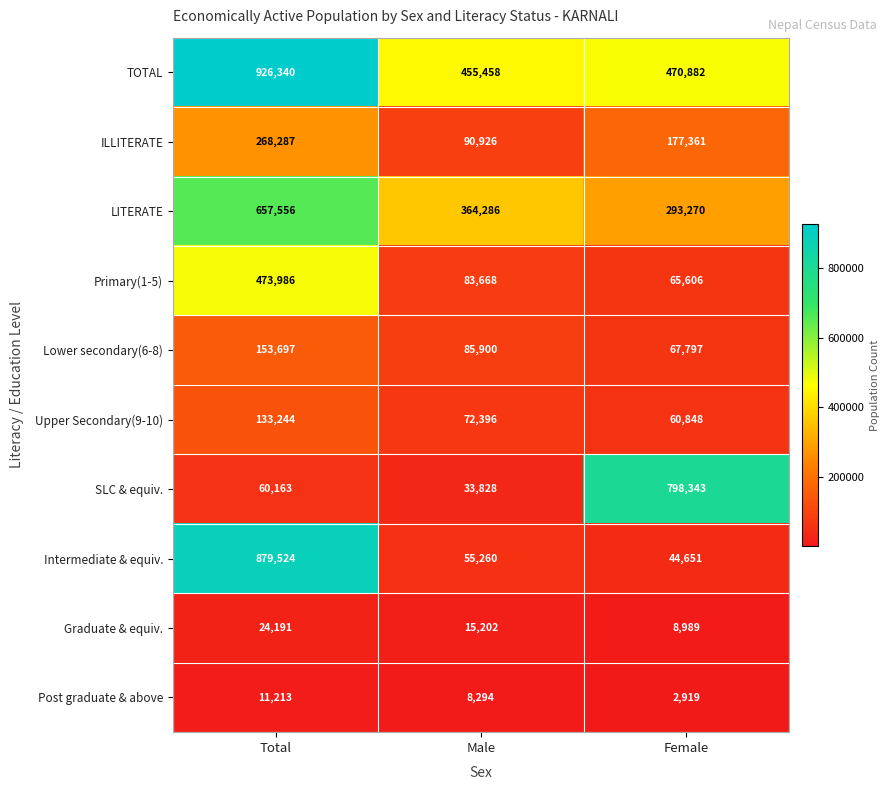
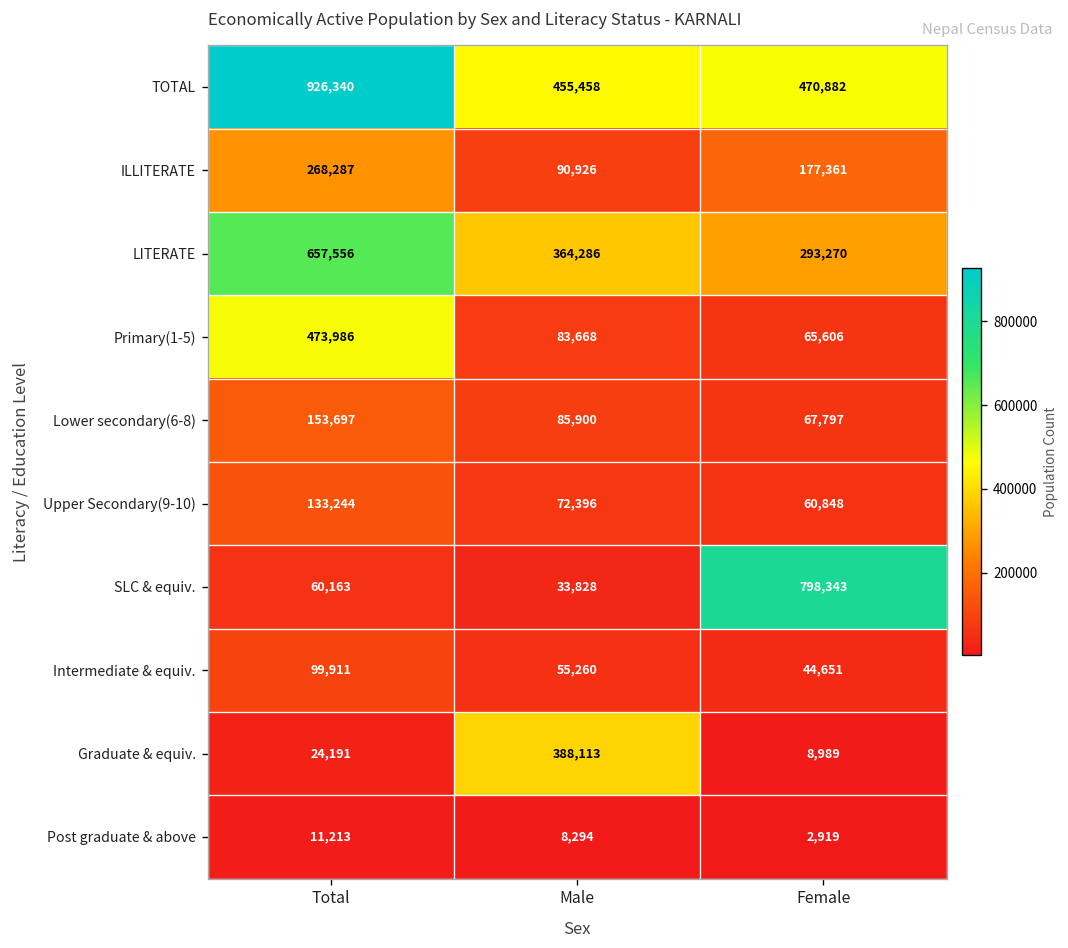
  {
    "TOTAL": {
      "Total": "926,340",
      "Male": "455,458",
      "Female": "470,882"
    },
    "ILLITERATE": {
      "Total": "268,287",
      "Male": "90,926",
      "Female": "177,361"
    },
    "LITERATE": {
      "Total": "657,556",
      "Male": "364,286",
      "Female": "293,270"
    },
    "Primary(1-5)": {
      "Total": "473,986",
      "Male": "83,668",
      "Female": "65,606"
    },
    "Lower secondary(6-8)": {
      "Total": "153,697",
      "Male": "85,900",
      "Female": "67,797"
    },
    "Upper Secondary(9-10)": {
      "Total": "133,244",
      "Male": "72,396",
      "Female": "60,848"
    },
    "SLC & equiv.": {
      "Total": "60,163",
      "Male": "33,828",
      "Female": "798,343"
    },
    "Intermediate & equiv.": {
-     "Total": "879,524",
+     "Total": "99,911",
      "Male": "55,260",
      "Female": "44,651"
    },
    "Graduate & equiv.": {
      "Total": "24,191",
-     "Male": "15,202",
+     "Male": "388,113",
      "Female": "8,989"
    },
    "Post graduate & above": {
      "Total": "11,213",
      "Male": "8,294",
      "Female": "2,919"
    }
  }
